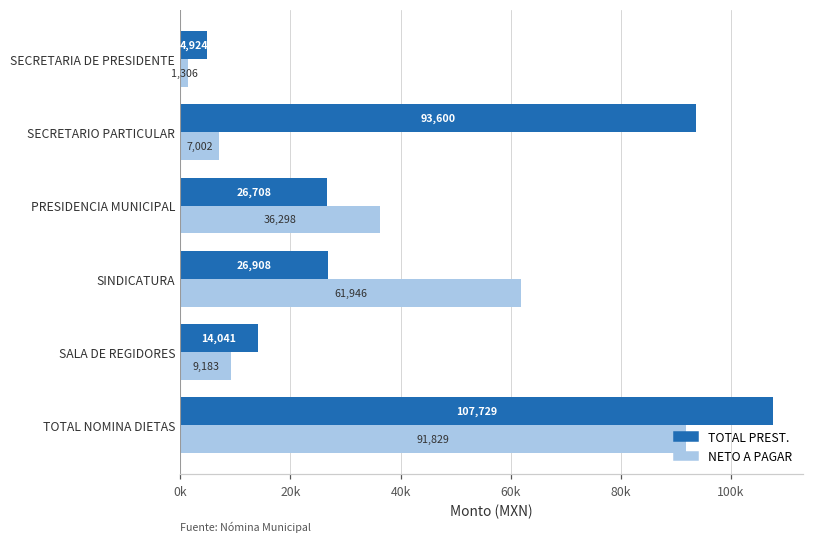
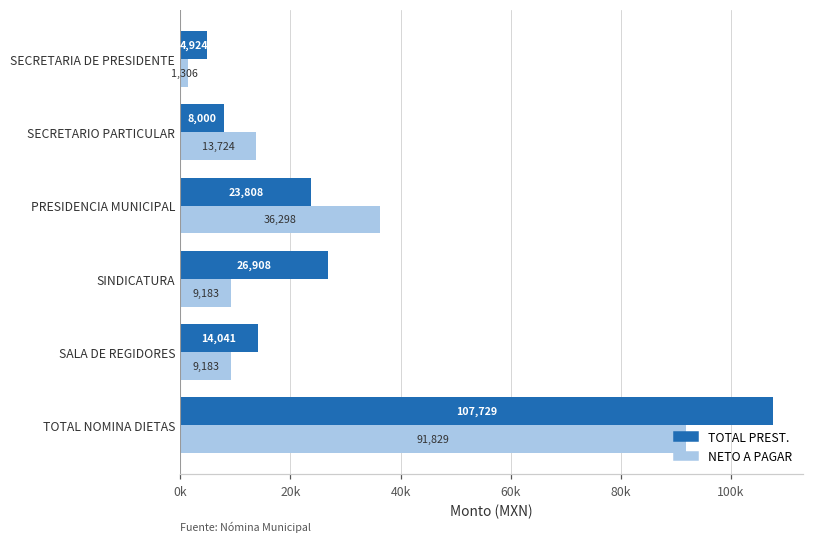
  {
    "TOTAL PREST.": {
      "SECRETARIA DE PRESIDENTE": "4,924",
-     "SECRETARIO PARTICULAR": "93,600",
-     "PRESIDENCIA MUNICIPAL": "26,708",
+     "SECRETARIO PARTICULAR": "8,000",
+     "PRESIDENCIA MUNICIPAL": "23,808",
      "SINDICATURA": "26,908",
      "SALA DE REGIDORES": "14,041",
      "TOTAL NOMINA DIETAS": "107,729"
    },
    "NETO A PAGAR": {
      "SECRETARIA DE PRESIDENTE": "1,306",
-     "SECRETARIO PARTICULAR": "7,002",
+     "SECRETARIO PARTICULAR": "13,724",
      "PRESIDENCIA MUNICIPAL": "36,298",
-     "SINDICATURA": "61,946",
+     "SINDICATURA": "9,183",
      "SALA DE REGIDORES": "9,183",
      "TOTAL NOMINA DIETAS": "91,829"
    }
  }
